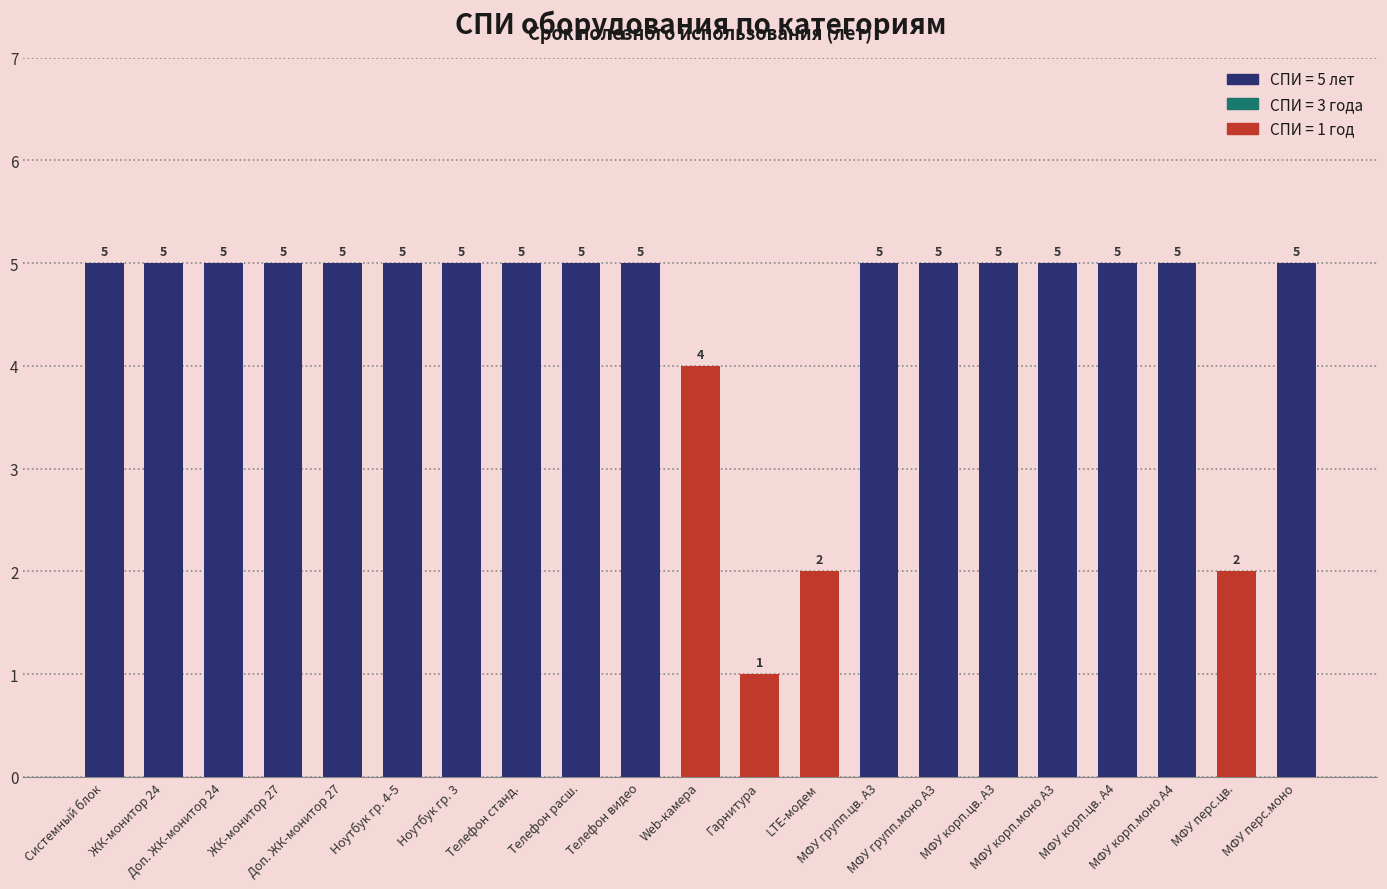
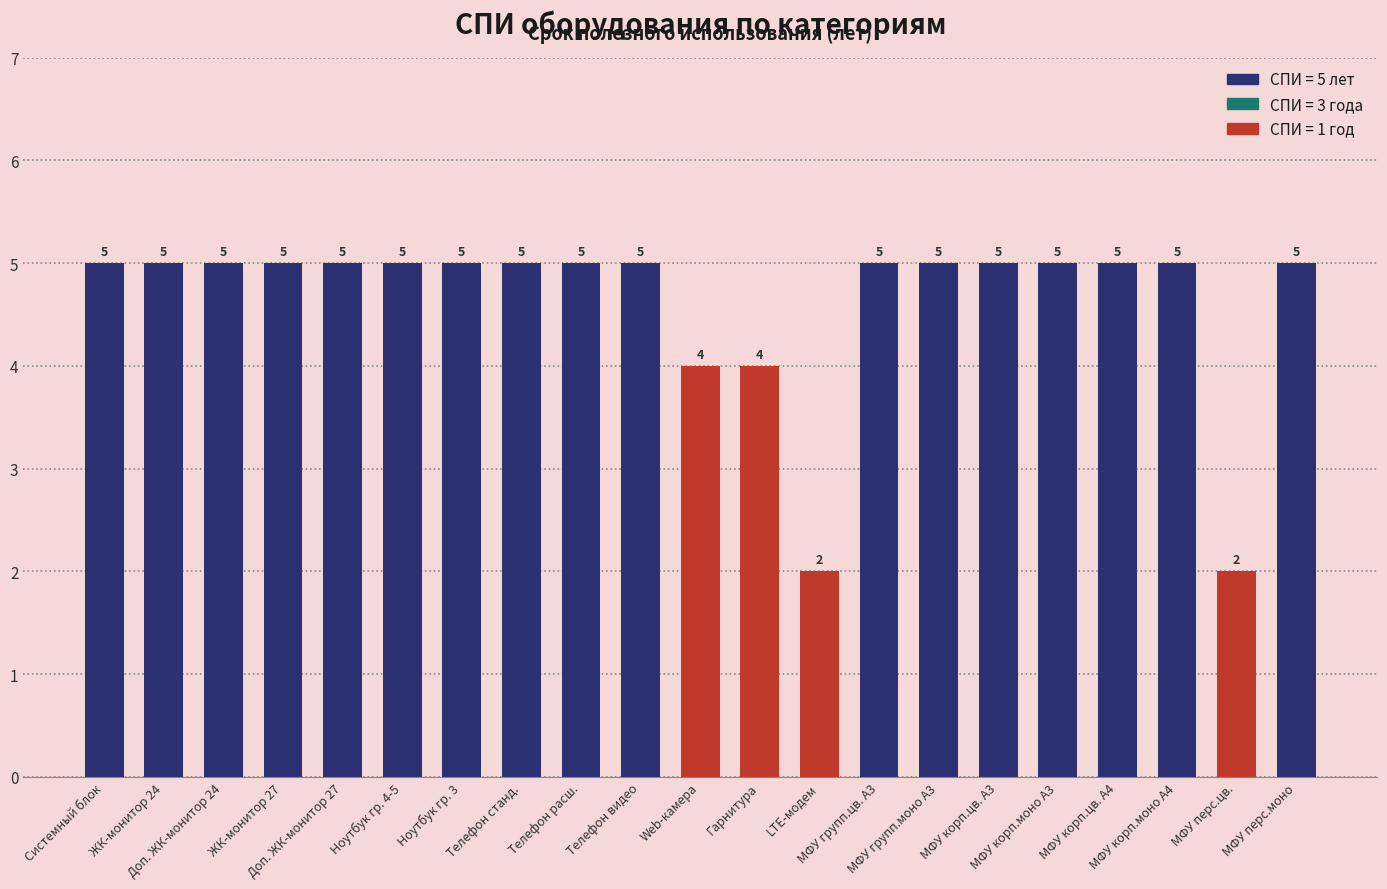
  {
    "Системный блок": 5,
    "ЖК-монитор 24": 5,
    "Доп. ЖК-монитор 24": 5,
    "ЖК-монитор 27": 5,
    "Доп. ЖК-монитор 27": 5,
    "Ноутбук гр. 4-5": 5,
    "Ноутбук гр. 3": 5,
    "Телефон станд.": 5,
    "Телефон расш.": 5,
    "Телефон видео": 5,
    "Web-камера": 4,
-   "Гарнитура": 1,
+   "Гарнитура": 4,
    "LTE-модем": 2,
    "МФУ групп.цв. А3": 5,
    "МФУ групп.моно А3": 5,
    "МФУ корп.цв. А3": 5,
    "МФУ корп.моно А3": 5,
    "МФУ корп.цв. А4": 5,
    "МФУ корп.моно А4": 5,
    "МФУ перс.цв.": 2,
    "МФУ перс.моно": 5
  }
